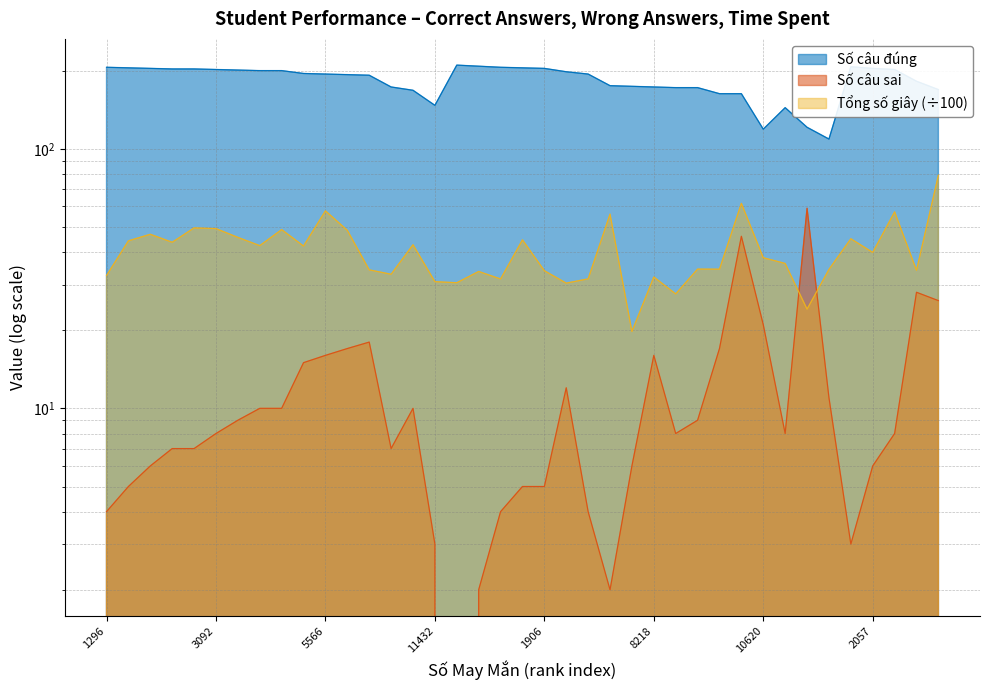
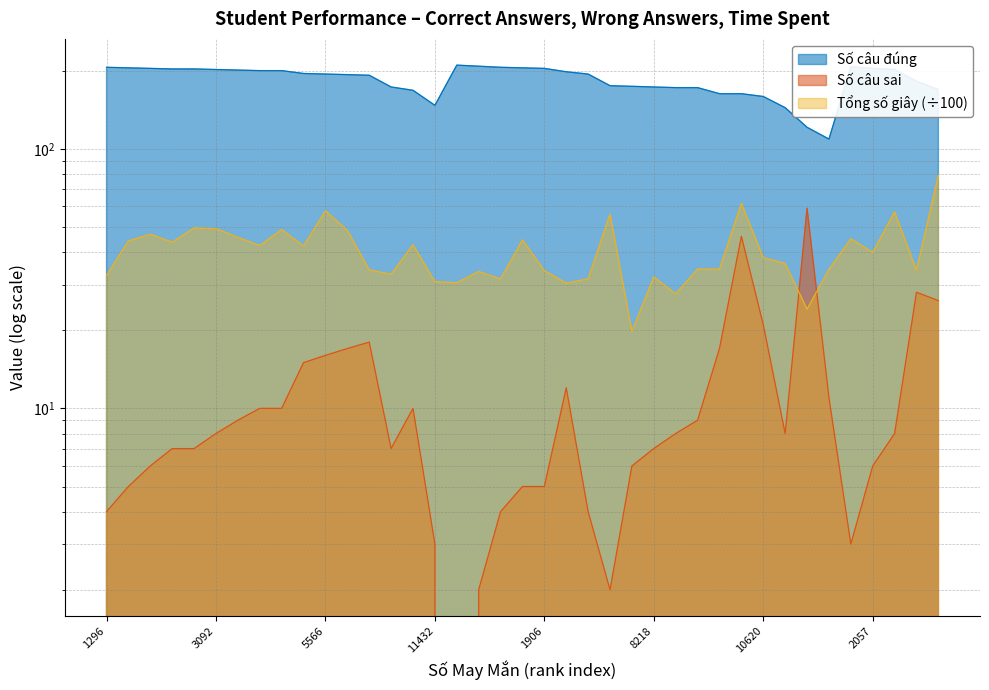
  {
    "Số câu đúng": {
      "1296": 210,
      "3092": 200,
      "5566": 190,
      "11432": 150,
      "1906": 200,
      "8218": 170,
-     "10620": 120
+     "10620": 160
    },
    "Số câu sai": {
      "1296": 4,
      "3092": 8,
      "5566": 16,
      "11432": 3,
      "1906": 5,
-     "8218": 16,
+     "8218": 7,
      "10620": 21,
      "2057": 6
    },
    "Tổng số giây (÷100)": {
      "1296": 32,
      "3092": 49,
      "5566": 58,
      "11432": 31,
      "1906": 34,
      "8218": 32,
      "10620": 38,
      "2057": 40
    }
  }
